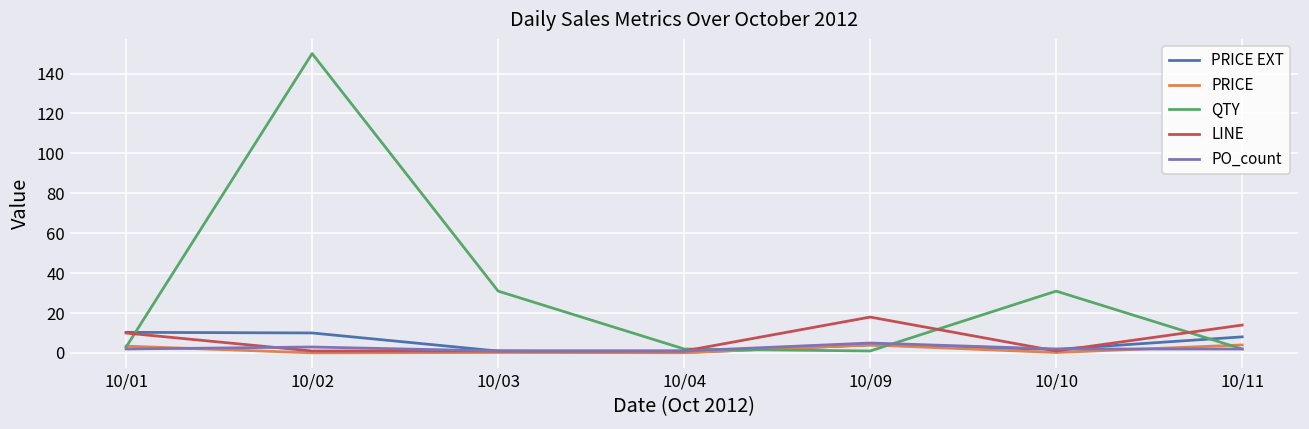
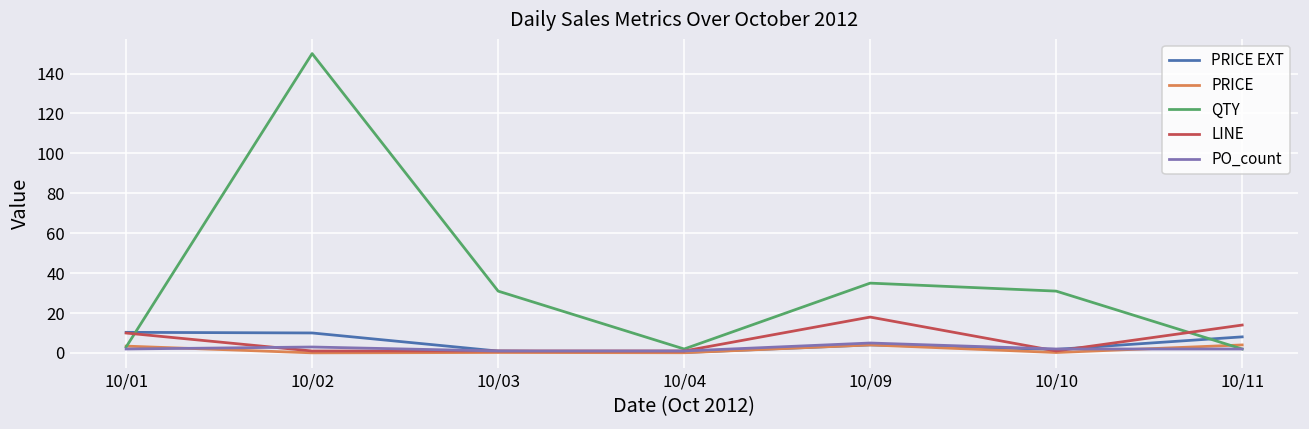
  {
    "QTY": {
      "10/02": 150,
      "10/03": 31,
-     "10/09": 1,
+     "10/09": 35,
      "10/10": 31
    }
  }
